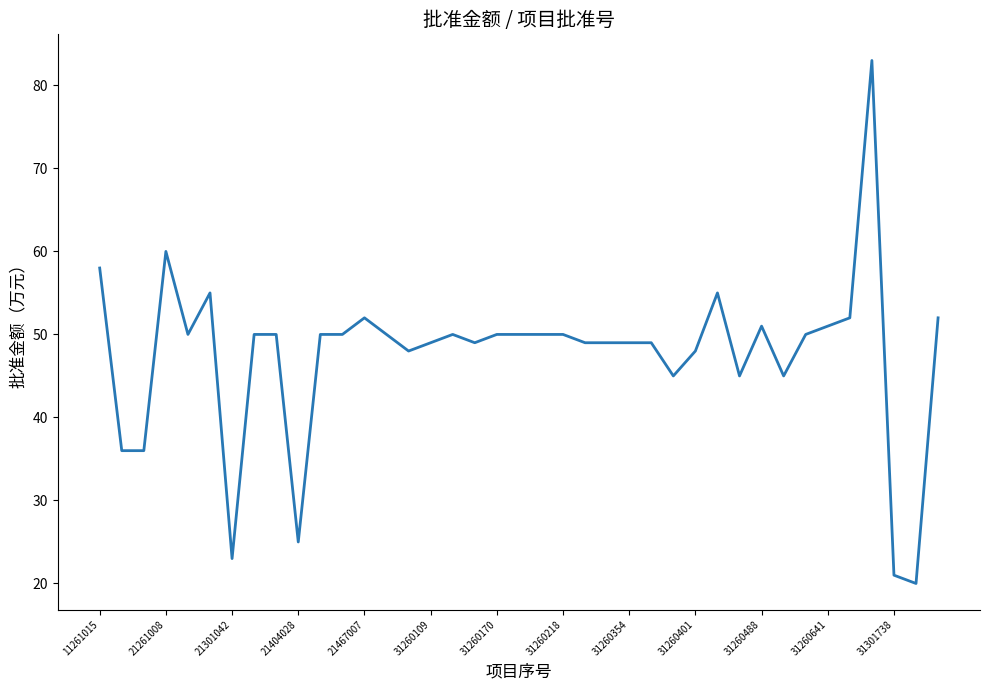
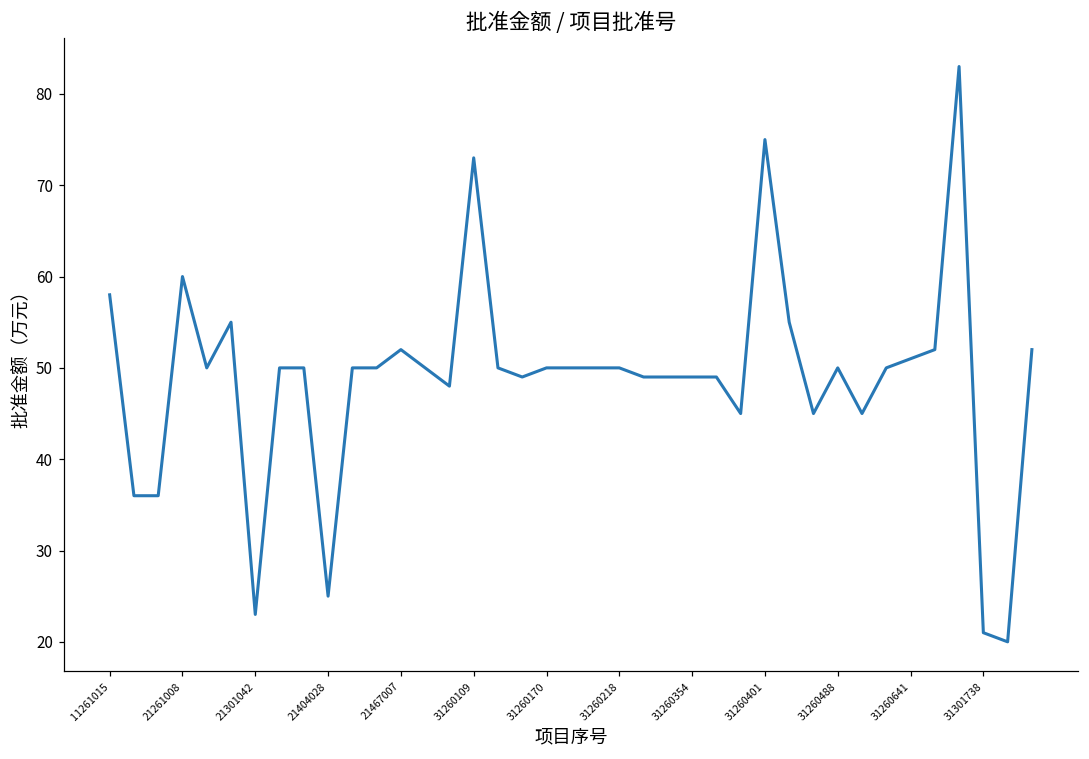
  {
    "11261015": 58,
    "21261008": 60,
    "21301042": 23,
    "21404028": 25,
    "21467007": 52,
-   "31260109": 49,
+   "31260109": 73,
    "31260170": 50,
    "31260218": 50,
    "31260354": 49,
-   "31260401": 48,
-   "31260488": 51,
+   "31260401": 75,
+   "31260488": 50,
    "31260641": 51,
    "31301738": 21
  }
